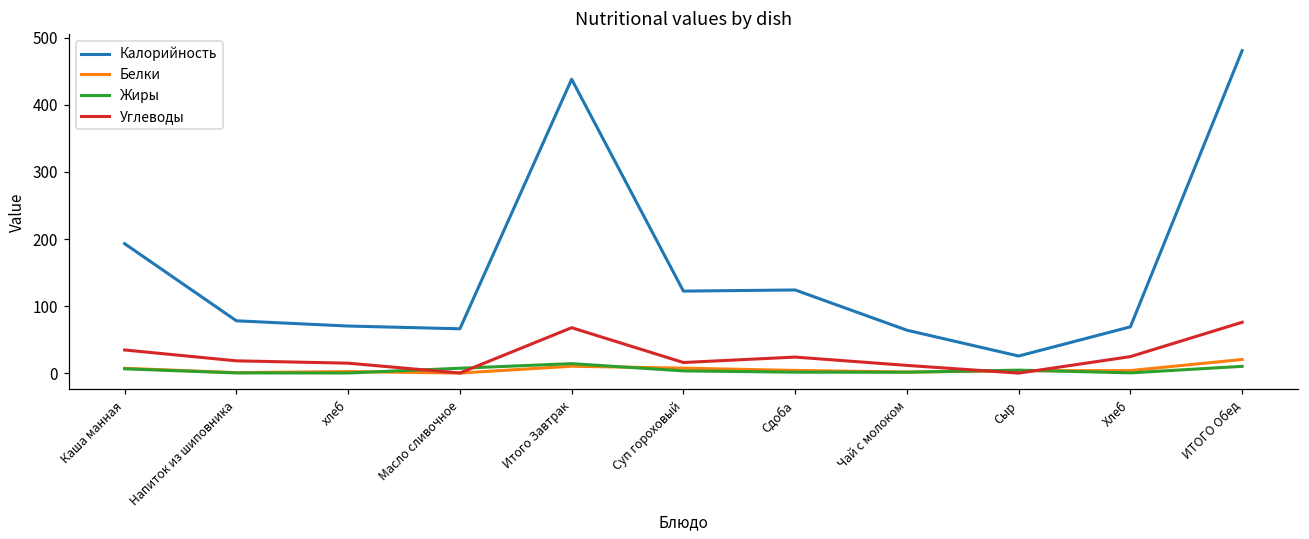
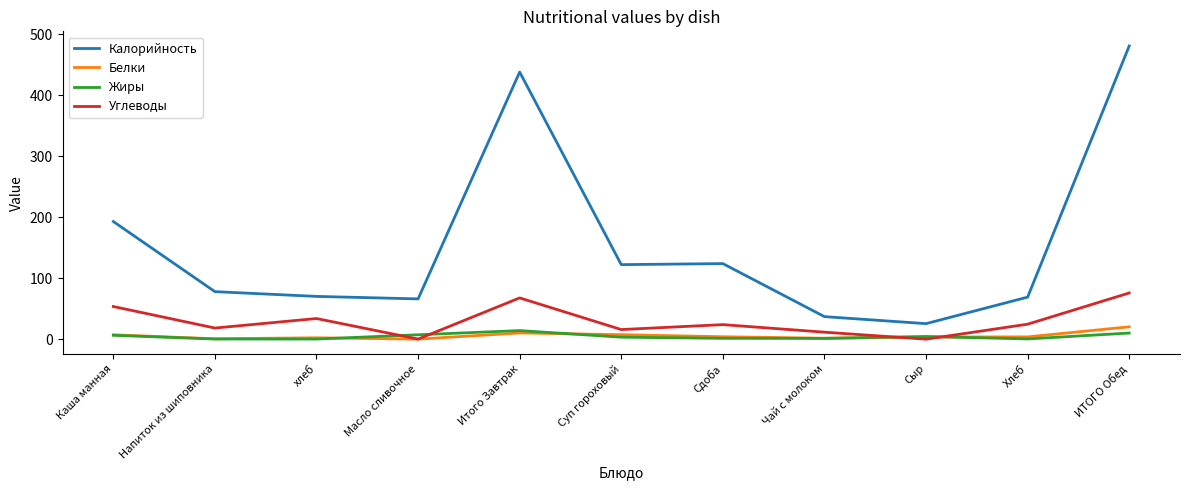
  {
    "Калорийность": {
      "Каша манная": 190,
      "Напиток из шиповника": 80,
      "хлеб": 70,
      "Масло сливочное": 70,
      "Итого Завтрак": 440,
      "Суп гороховый": 120,
      "Сдоба": 120,
-     "Чай с молоком": 60,
+     "Чай с молоком": 40,
      "Сыр": 30,
      "Хлеб": 70,
      "ИТОГО Обед": 480
    },
    "Белки": {
      "ИТОГО Обед": 20
    },
    "Жиры": {
      "Масло сливочное": 10,
      "ИТОГО Обед": 10
    },
    "Углеводы": {
-     "Каша манная": 30,
+     "Каша манная": 50,
      "Напиток из шиповника": 20,
-     "хлеб": 10,
+     "хлеб": 30,
      "Итого Завтрак": 70,
      "Суп гороховый": 20,
      "Сдоба": 20,
      "Чай с молоком": 10,
      "Хлеб": 20,
      "ИТОГО Обед": 80
    }
  }
